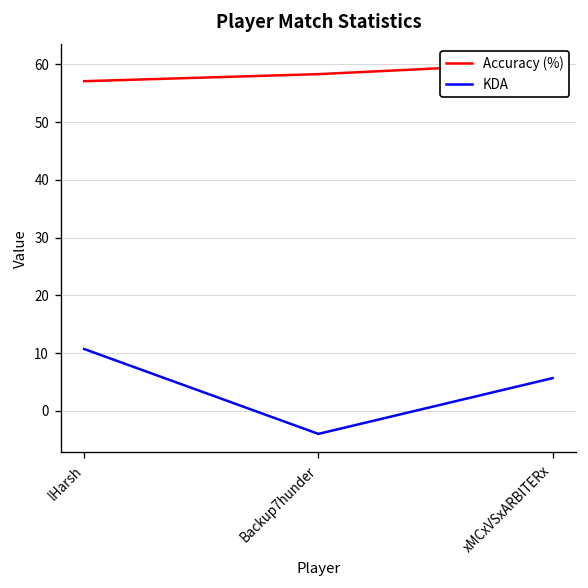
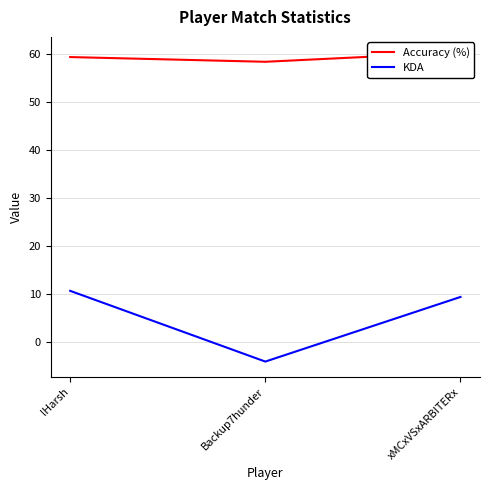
  {
    "Accuracy (%)": {
-     "lHarsh": 57,
+     "lHarsh": 59,
      "Backup7hunder": 58
    },
    "KDA": {
      "lHarsh": 11,
      "Backup7hunder": -4,
-     "xMCxVSxARBITERx": 6
+     "xMCxVSxARBITERx": 9
    }
  }
